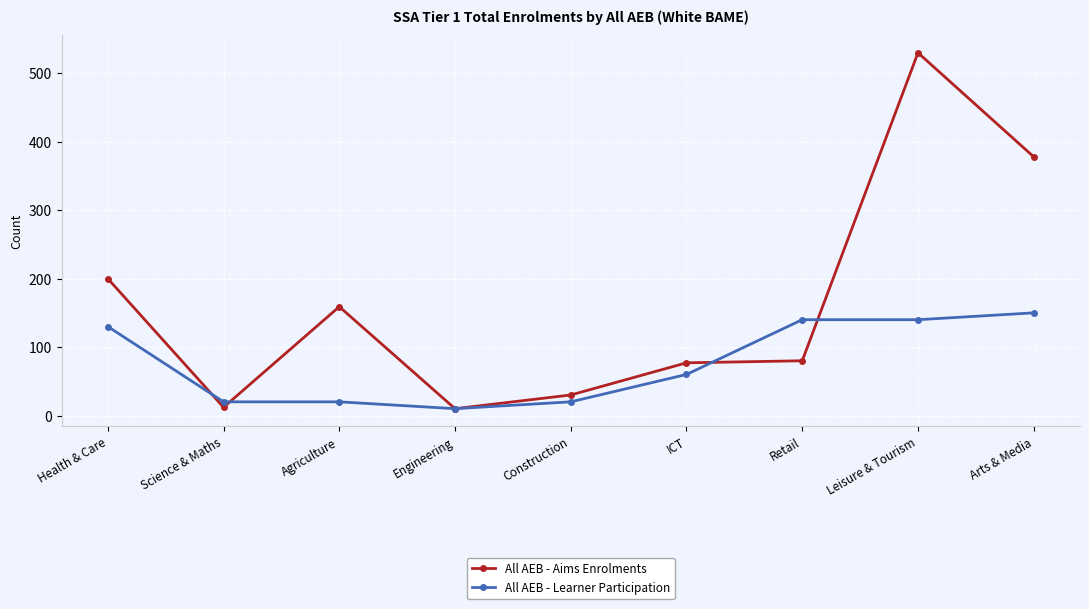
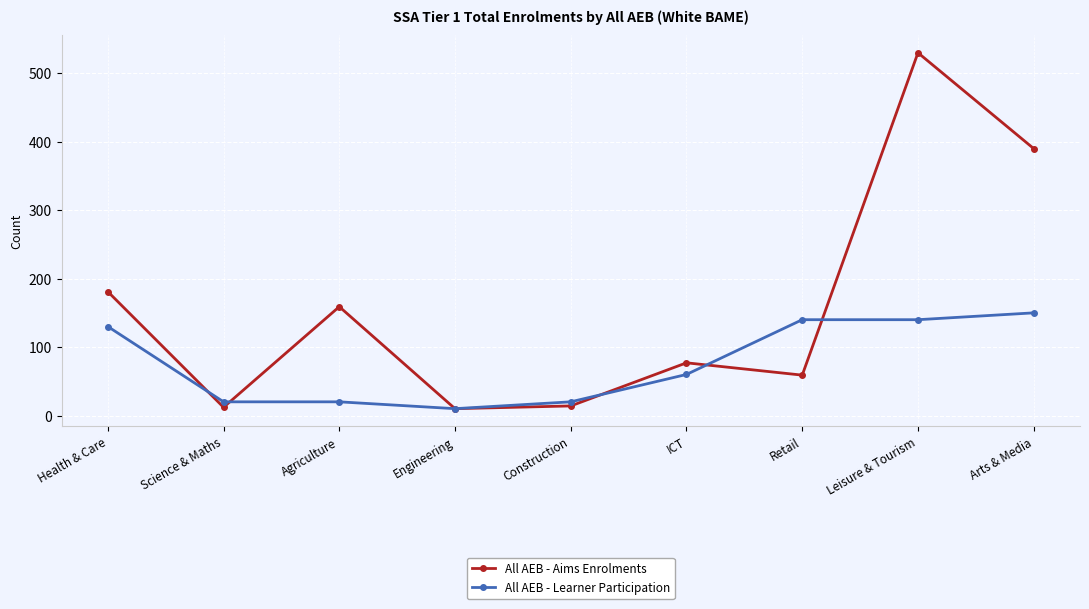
  {
    "All AEB - Aims Enrolments": {
-     "Health & Care": 200,
+     "Health & Care": 180,
      "Science & Maths": 10,
      "Agriculture": 160,
-     "Construction": 30,
+     "Construction": 10,
      "ICT": 80,
-     "Retail": 80,
+     "Retail": 60,
      "Leisure & Tourism": 530,
-     "Arts & Media": 380
+     "Arts & Media": 390
    },
    "All AEB - Learner Participation": {
      "Health & Care": 130,
      "Science & Maths": 20,
      "Agriculture": 20,
      "Construction": 20,
      "ICT": 60,
      "Retail": 140,
      "Leisure & Tourism": 140,
      "Arts & Media": 150
    }
  }
